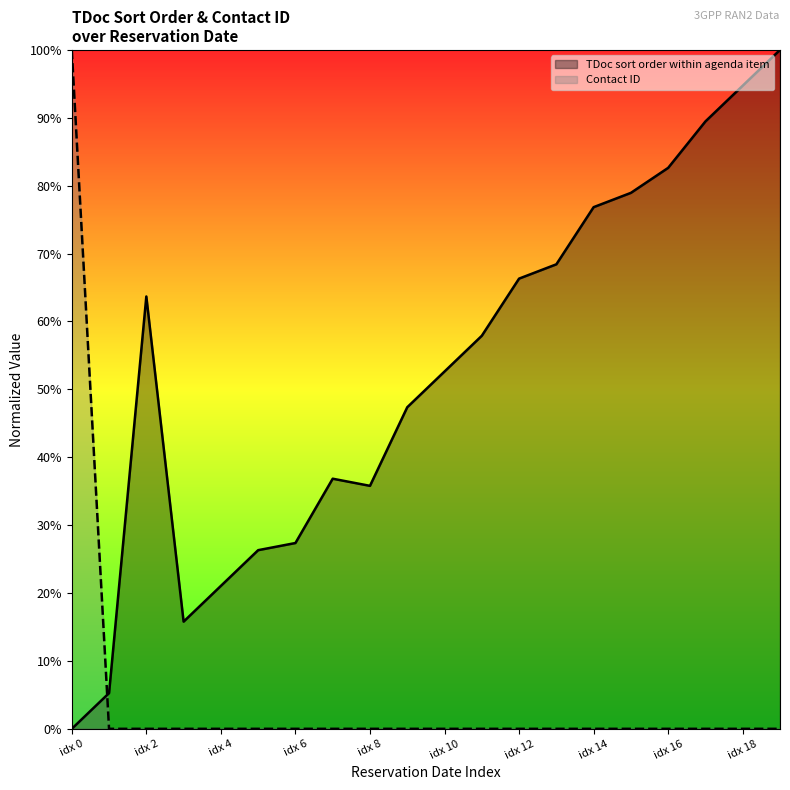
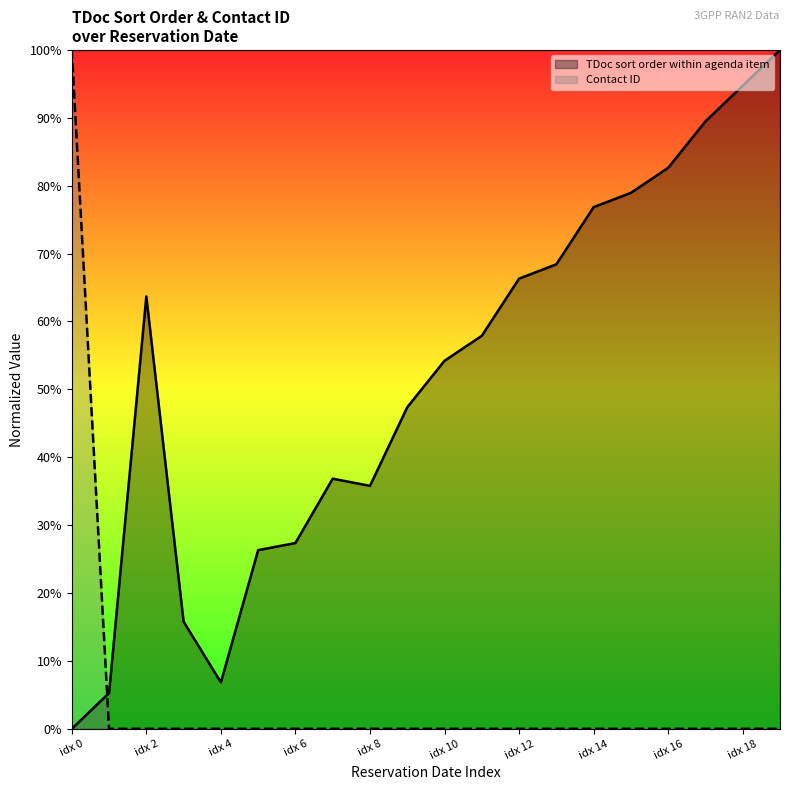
  {
    "TDoc sort order within agenda item": {
      "idx 0": "0%",
      "idx 2": "64%",
-     "idx 4": "21%",
+     "idx 4": "7%",
      "idx 6": "27%",
      "idx 8": "36%",
-     "idx 10": "53%",
+     "idx 10": "54%",
      "idx 12": "66%",
      "idx 14": "77%",
      "idx 16": "83%"
    },
    "Contact ID": {
      "idx 0": "100%",
      "idx 2": "0%",
      "idx 4": "0%",
      "idx 6": "0%",
      "idx 8": "0%",
      "idx 10": "0%",
      "idx 12": "0%",
      "idx 14": "0%",
      "idx 16": "0%",
      "idx 18": "0%"
    }
  }
